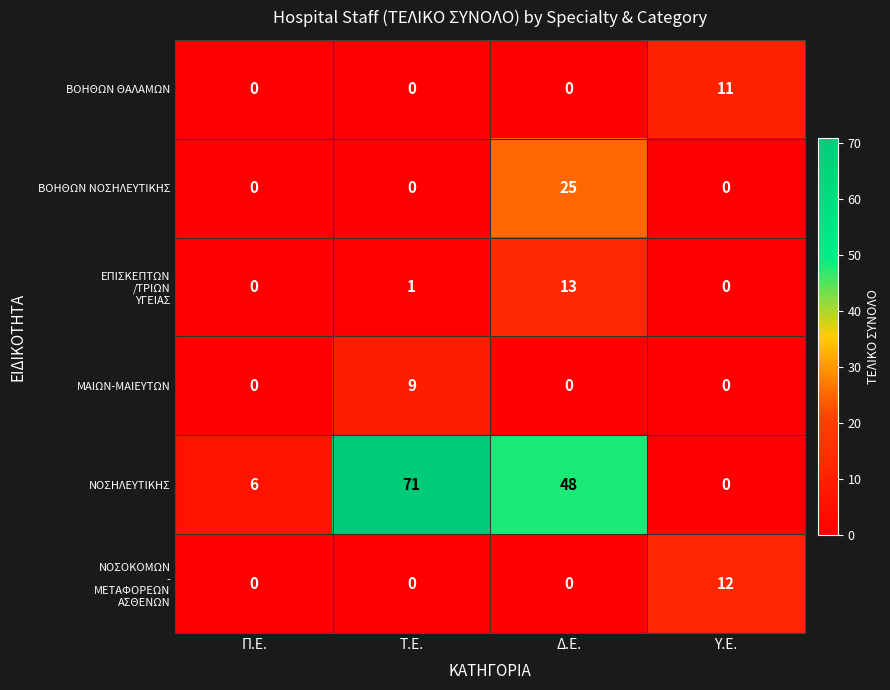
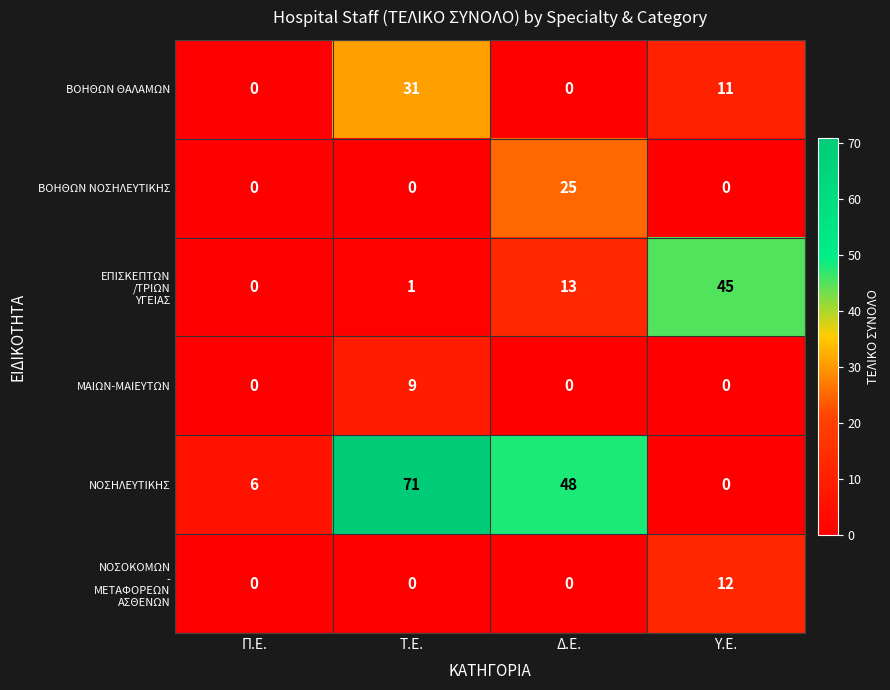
  {
    "ΒΟΗΘΩΝ ΘΑΛΑΜΩΝ": {
      "Π.Ε.": 0,
-     "Τ.Ε.": 0,
+     "Τ.Ε.": 31,
      "Δ.Ε.": 0,
      "Υ.Ε.": 11
    },
    "ΒΟΗΘΩΝ ΝΟΣΗΛΕΥΤΙΚΗΣ": {
      "Π.Ε.": 0,
      "Τ.Ε.": 0,
      "Δ.Ε.": 25,
      "Υ.Ε.": 0
    },
    "ΕΠΙΣΚΕΠΤΩΝ /ΤΡΙΩΝ ΥΓΕΙΑΣ": {
      "Π.Ε.": 0,
      "Τ.Ε.": 1,
      "Δ.Ε.": 13,
-     "Υ.Ε.": 0
+     "Υ.Ε.": 45
    },
    "ΜΑΙΩΝ-ΜΑΙΕΥΤΩΝ": {
      "Π.Ε.": 0,
      "Τ.Ε.": 9,
      "Δ.Ε.": 0,
      "Υ.Ε.": 0
    },
    "ΝΟΣΗΛΕΥΤΙΚΗΣ": {
      "Π.Ε.": 6,
      "Τ.Ε.": 71,
      "Δ.Ε.": 48,
      "Υ.Ε.": 0
    },
    "ΝΟΣΟΚΟΜΩΝ - ΜΕΤΑΦΟΡΕΩΝ ΑΣΘΕΝΩΝ": {
      "Π.Ε.": 0,
      "Τ.Ε.": 0,
      "Δ.Ε.": 0,
      "Υ.Ε.": 12
    }
  }
